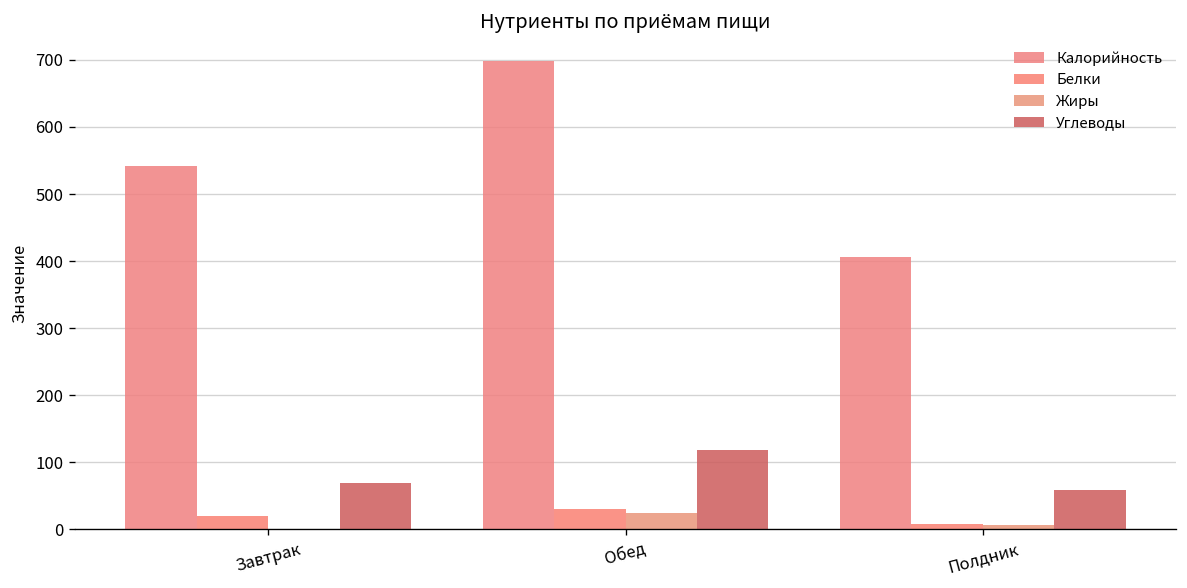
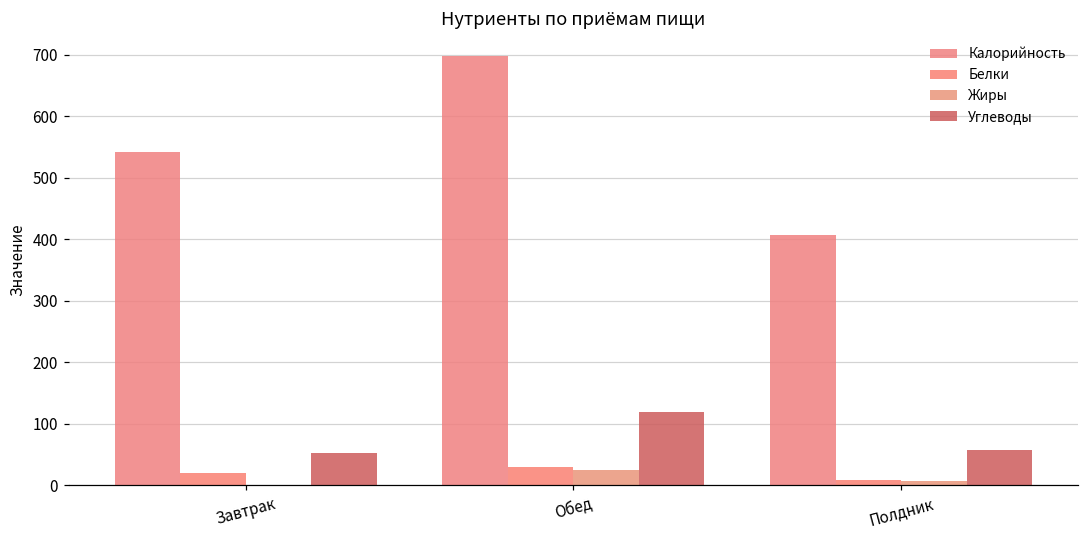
  {
    "Углеводы": {
-     "Завтрак": 70,
+     "Завтрак": 50,
      "Обед": 120,
      "Полдник": 60
    }
  }
